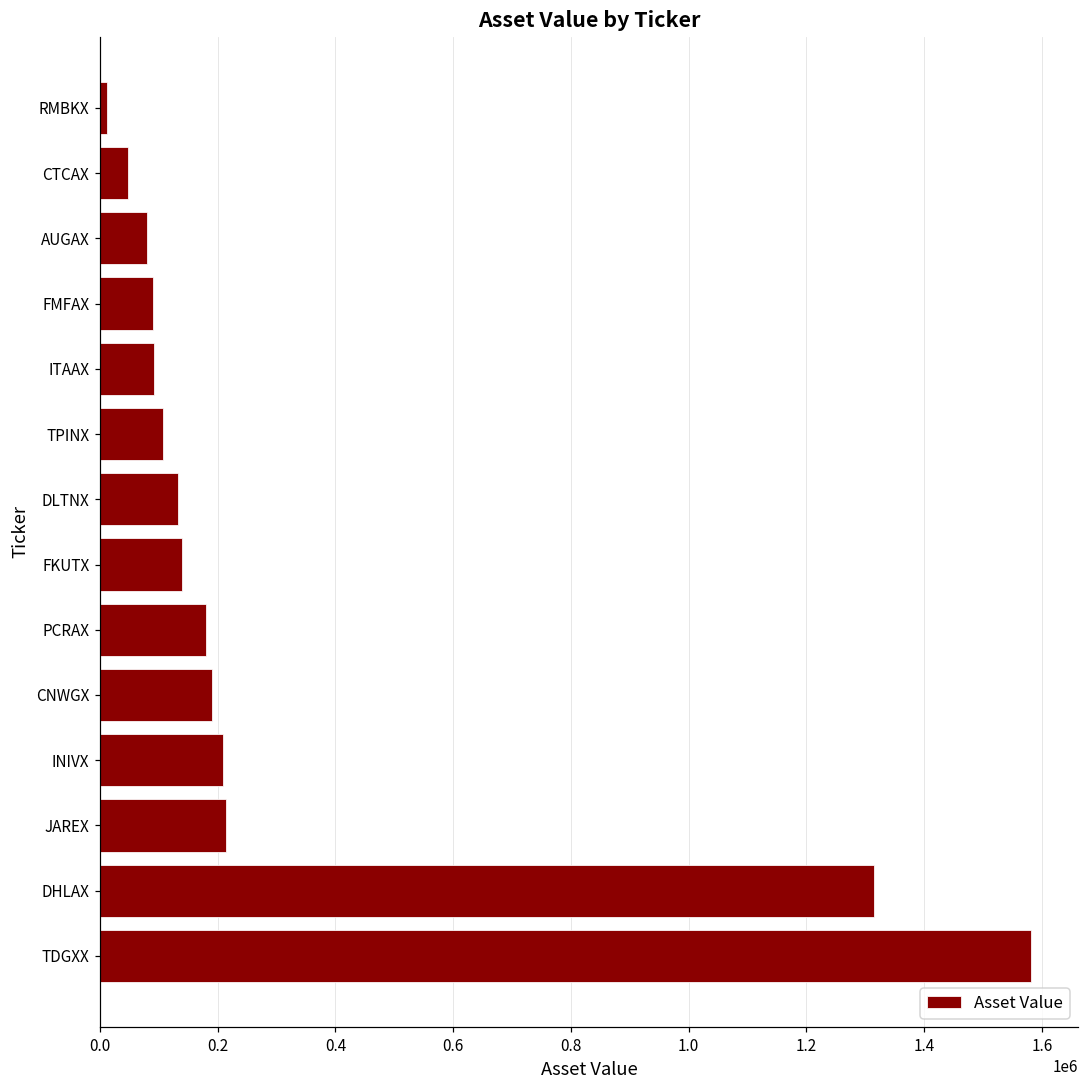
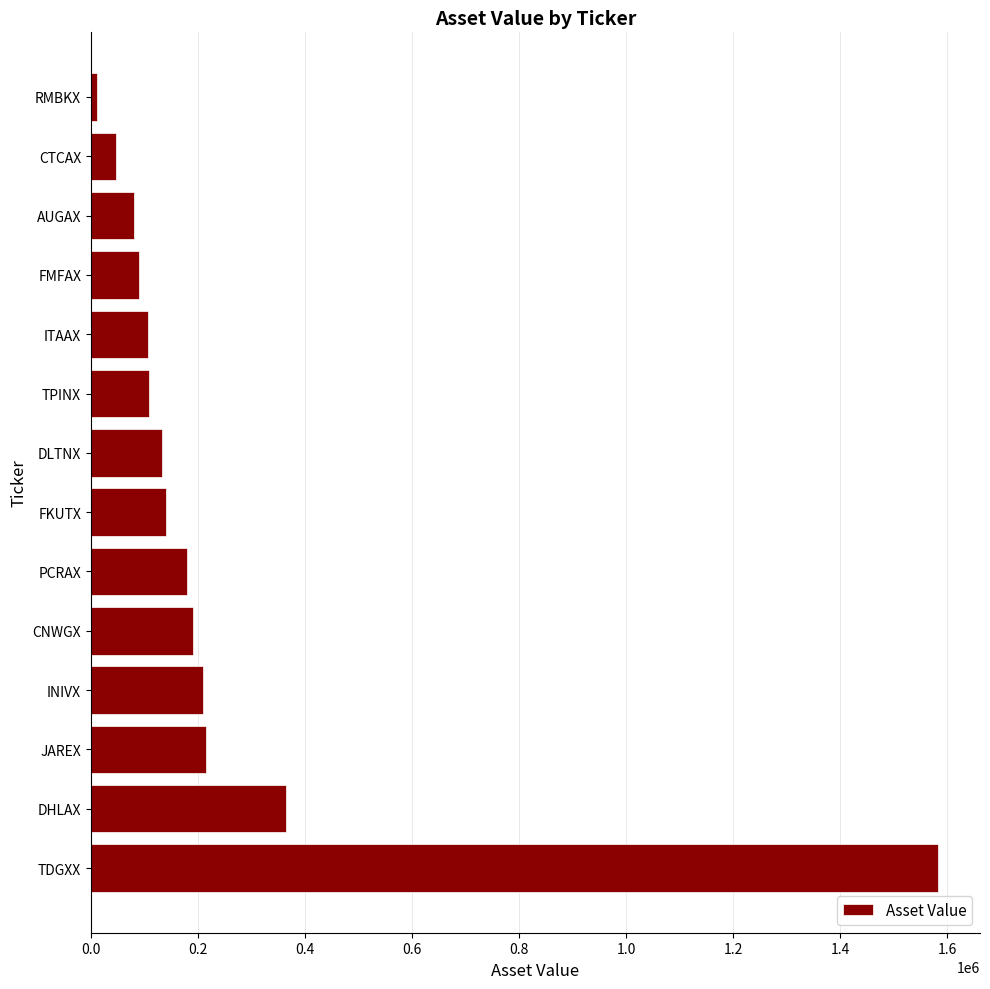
  {
    "RMBKX": 10000,
    "CTCAX": 50000,
    "AUGAX": 80000,
    "FMFAX": 90000,
-   "ITAAX": 90000,
+   "ITAAX": 110000,
    "TPINX": 110000,
    "DLTNX": 130000,
    "FKUTX": 140000,
    "PCRAX": 180000,
    "CNWGX": 190000,
    "INIVX": 210000,
    "JAREX": 210000,
-   "DHLAX": 1320000,
+   "DHLAX": 370000,
    "TDGXX": 1580000
  }
